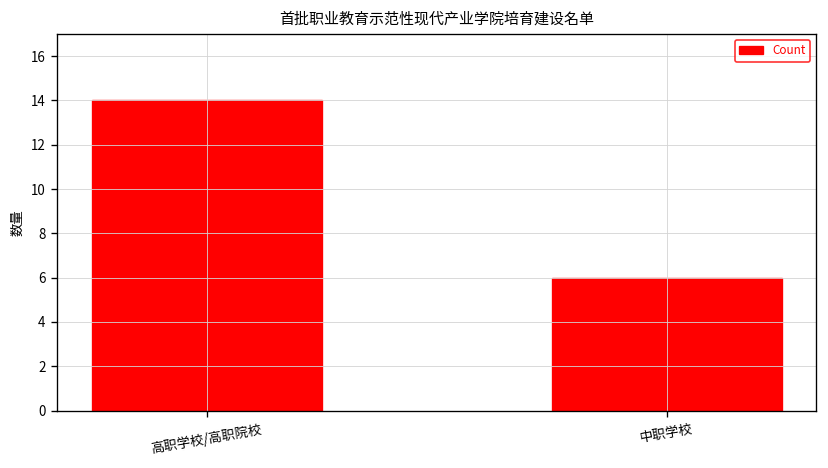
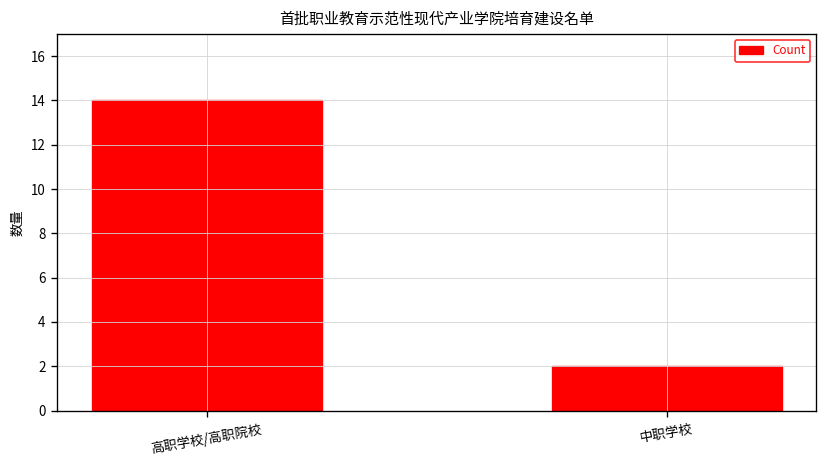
  {
    "高职学校/高职院校": 14,
-   "中职学校": 6
+   "中职学校": 2
  }
